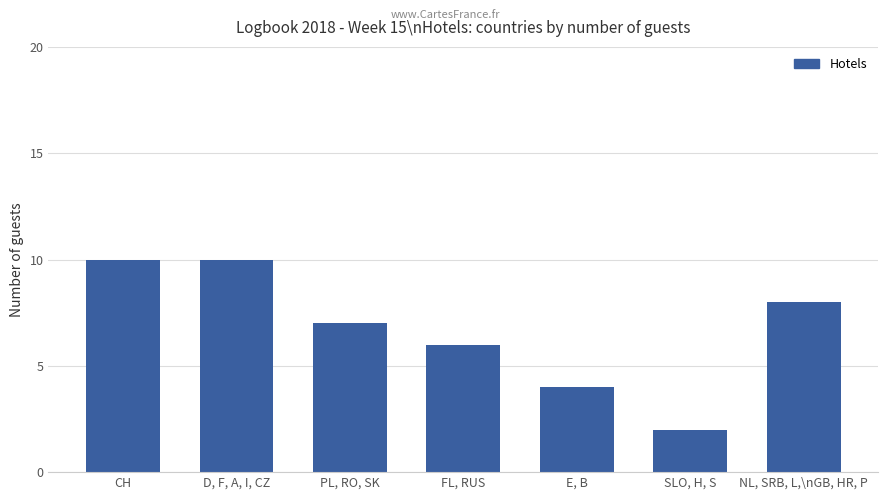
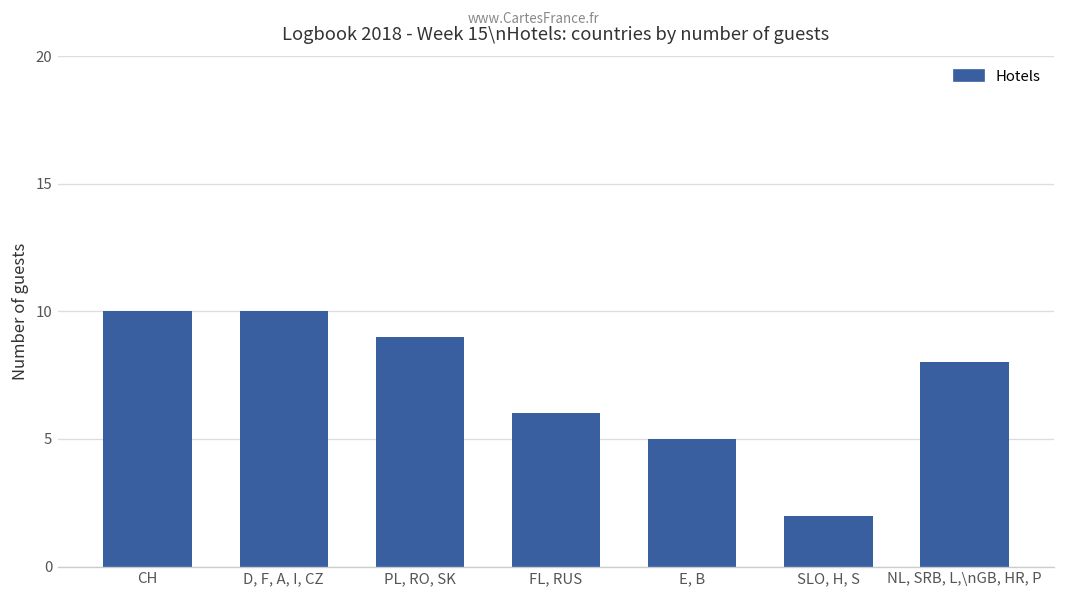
  {
    "CH": 10,
    "D, F, A, I, CZ": 10,
-   "PL, RO, SK": 7,
+   "PL, RO, SK": 9,
    "FL, RUS": 6,
-   "E, B": 4,
+   "E, B": 5,
    "SLO, H, S": 2,
    "NL, SRB, L,\\nGB, HR, P": 8
  }
